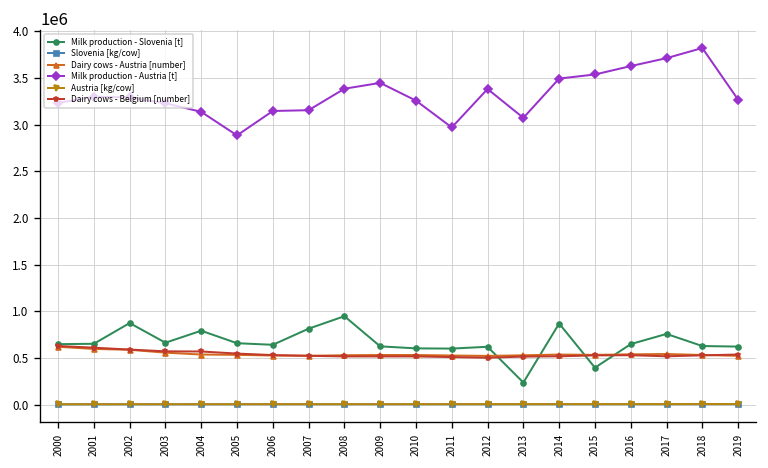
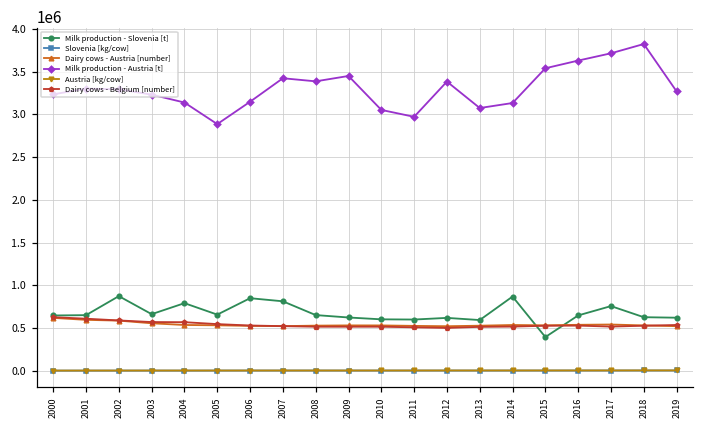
  {
    "Milk production - Slovenia [t]": {
      "2001": 700000,
      "2002": 900000,
      "2003": 700000,
      "2004": 800000,
      "2005": 700000,
-     "2006": 600000,
+     "2006": 900000,
      "2007": 800000,
-     "2008": 900000,
+     "2008": 700000,
      "2009": 600000,
      "2010": 600000,
      "2011": 600000,
      "2012": 600000,
-     "2013": 200000,
+     "2013": 600000,
      "2014": 900000,
      "2015": 400000,
      "2016": 600000,
      "2017": 800000,
      "2018": 600000,
      "2019": 600000
    },
    "Milk production - Austria [t]": {
      "2004": 3100000,
      "2005": 2900000,
      "2006": 3100000,
-     "2007": 3200000,
+     "2007": 3400000,
      "2008": 3400000,
      "2009": 3400000,
-     "2010": 3300000,
+     "2010": 3100000,
      "2011": 3000000,
      "2012": 3400000,
      "2013": 3100000,
-     "2014": 3500000,
+     "2014": 3100000,
      "2015": 3500000,
      "2016": 3600000,
      "2017": 3700000,
      "2018": 3800000,
      "2019": 3300000
    }
  }
